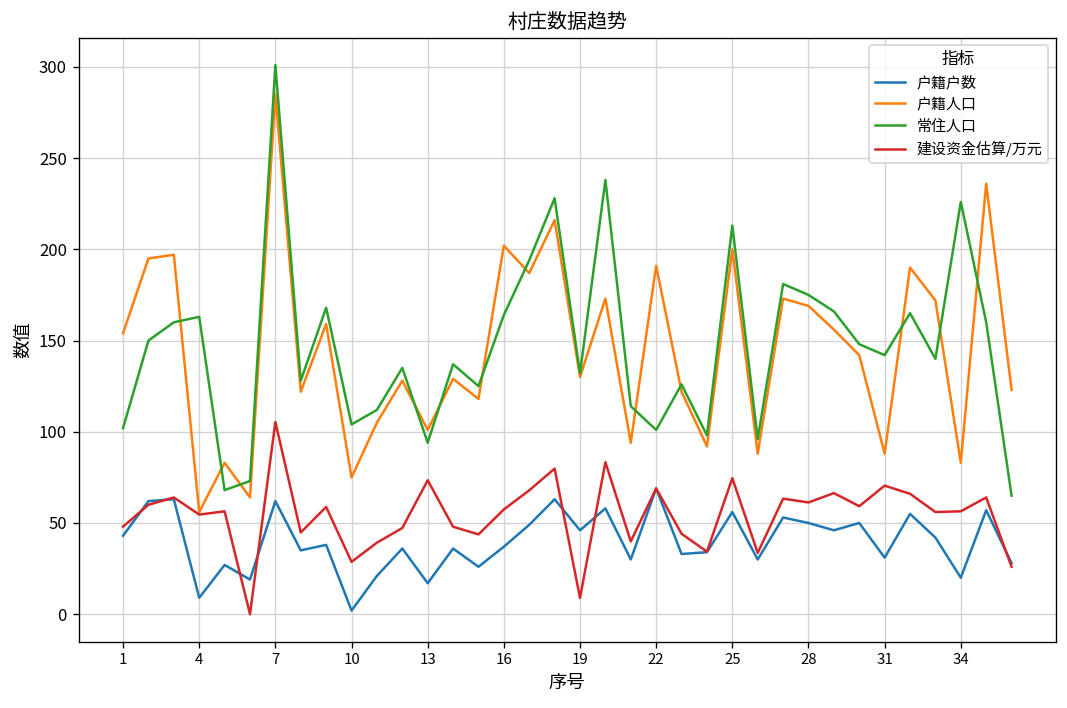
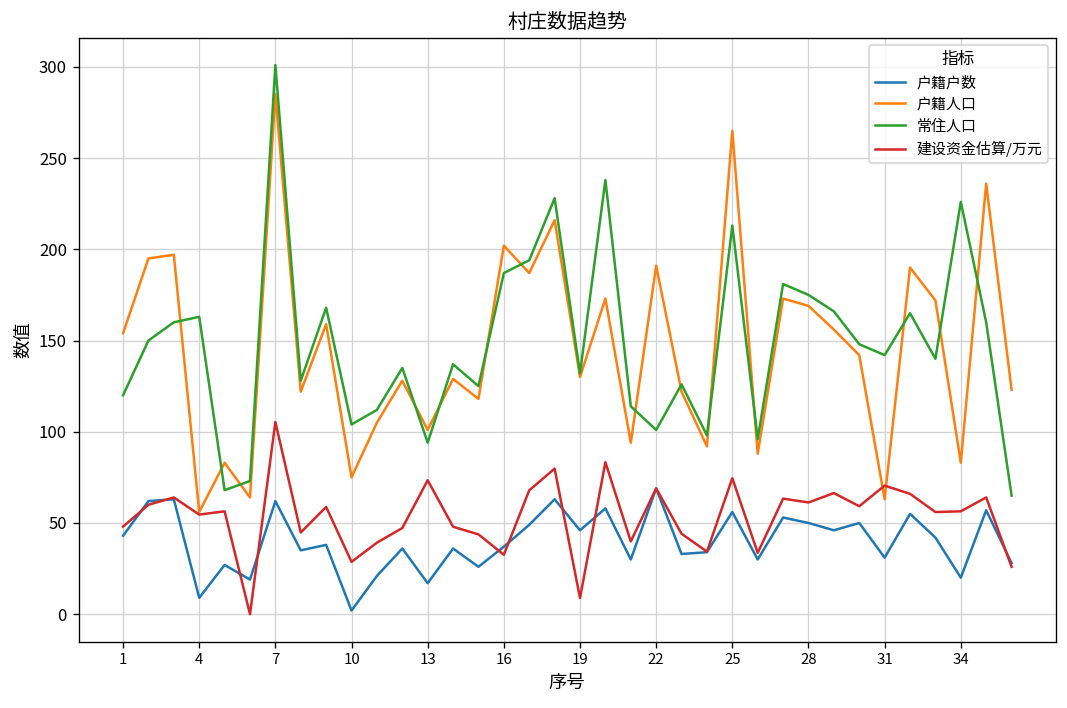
  {
    "户籍户数": {
      "1": 43,
      "4": 9,
      "7": 62,
      "10": 2,
      "13": 17,
      "16": 37,
      "19": 46,
      "25": 56,
      "28": 50,
      "31": 31,
      "34": 20
    },
    "户籍人口": {
      "1": 154,
      "7": 285,
      "10": 75,
      "13": 101,
      "16": 202,
      "19": 130,
      "22": 191,
-     "25": 200,
+     "25": 265,
      "28": 169,
-     "31": 88,
+     "31": 63,
      "34": 83
    },
    "常住人口": {
-     "1": 102,
+     "1": 120,
      "4": 163,
      "7": 301,
      "10": 104,
      "13": 94,
-     "16": 164,
+     "16": 187,
      "19": 132,
      "22": 101,
      "25": 213,
      "28": 175,
      "31": 142,
      "34": 226
    },
    "建设资金估算/万元": {
      "1": 48,
      "7": 105,
      "10": 29,
      "13": 73,
-     "16": 57,
+     "16": 33,
      "19": 9,
      "25": 75,
      "28": 61,
      "31": 70,
      "34": 56
    }
  }
